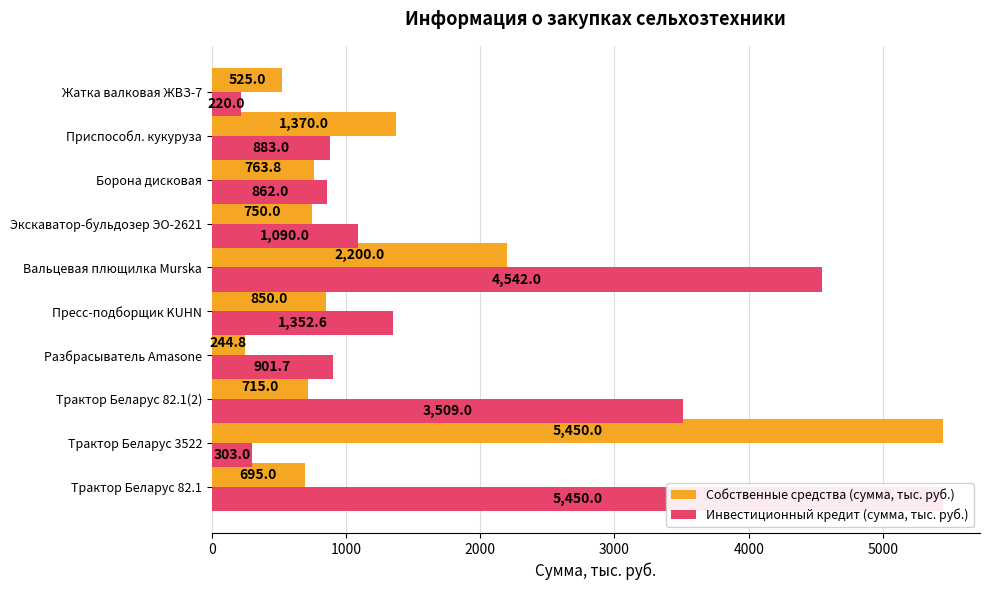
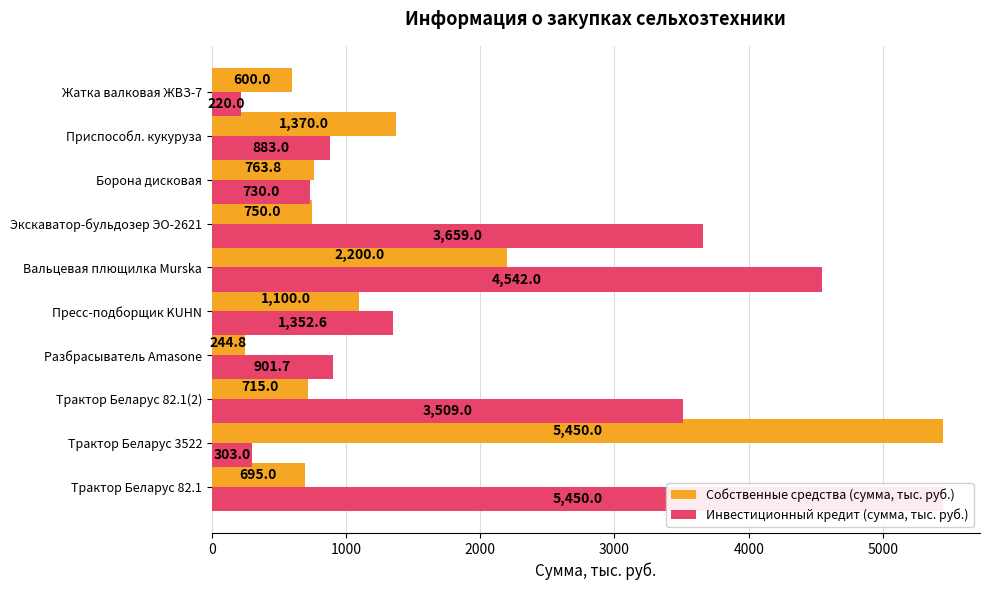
  {
    "Собственные средства (сумма, тыс. руб.)": {
-     "Жатка валковая ЖВЗ-7": "525.0",
+     "Жатка валковая ЖВЗ-7": "600.0",
      "Приспособл. кукуруза": "1,370.0",
      "Борона дисковая": "763.8",
      "Экскаватор-бульдозер ЭО-2621": "750.0",
      "Вальцевая плющилка Murska": "2,200.0",
-     "Пресс-подборщик KUHN": "850.0",
+     "Пресс-подборщик KUHN": "1,100.0",
      "Разбрасыватель Amasone": "244.8",
      "Трактор Беларус 82.1(2)": "715.0",
      "Трактор Беларус 3522": "5,450.0",
      "Трактор Беларус 82.1": "695.0"
    },
    "Инвестиционный кредит (сумма, тыс. руб.)": {
      "Жатка валковая ЖВЗ-7": "220.0",
      "Приспособл. кукуруза": "883.0",
-     "Борона дисковая": "862.0",
-     "Экскаватор-бульдозер ЭО-2621": "1,090.0",
+     "Борона дисковая": "730.0",
+     "Экскаватор-бульдозер ЭО-2621": "3,659.0",
      "Вальцевая плющилка Murska": "4,542.0",
      "Пресс-подборщик KUHN": "1,352.6",
      "Разбрасыватель Amasone": "901.7",
      "Трактор Беларус 82.1(2)": "3,509.0",
      "Трактор Беларус 3522": "303.0"
    }
  }
